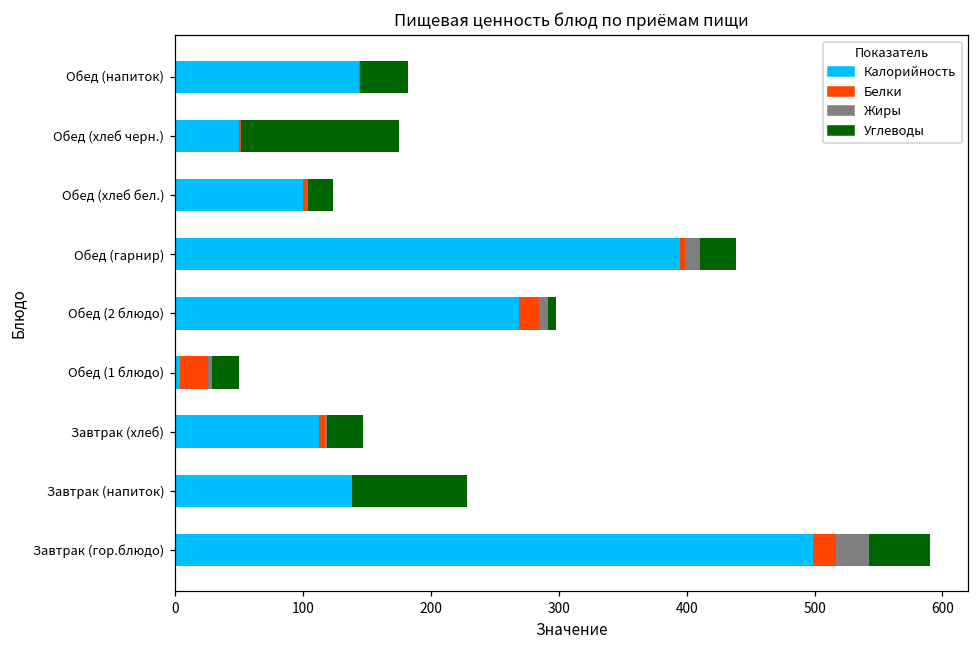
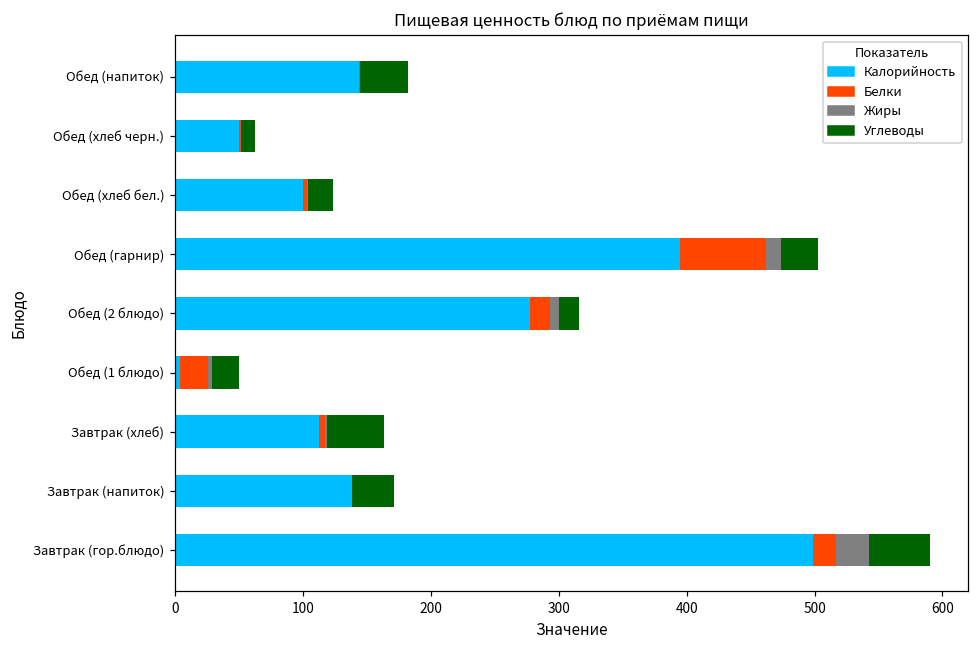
  {
    "Калорийность": {
      "Обед (напиток)": 144,
      "Обед (хлеб черн.)": 50,
      "Обед (хлеб бел.)": 100,
      "Обед (гарнир)": 395,
-     "Обед (2 блюдо)": 269,
+     "Обед (2 блюдо)": 277,
      "Обед (1 блюдо)": 4,
      "Завтрак (хлеб)": 113,
      "Завтрак (напиток)": 138,
      "Завтрак (гор.блюдо)": 499
    },
    "Белки": {
      "Обед (хлеб бел.)": 3,
-     "Обед (гарнир)": 4,
+     "Обед (гарнир)": 67,
      "Обед (2 блюдо)": 16,
      "Обед (1 блюдо)": 21,
      "Завтрак (хлеб)": 4,
      "Завтрак (гор.блюдо)": 18
    },
    "Жиры": {
      "Обед (напиток)": 0,
      "Обед (гарнир)": 12,
      "Обед (2 блюдо)": 7,
      "Обед (1 блюдо)": 4,
      "Завтрак (напиток)": 0,
      "Завтрак (гор.блюдо)": 26
    },
    "Углеводы": {
      "Обед (напиток)": 38,
-     "Обед (хлеб черн.)": 123,
+     "Обед (хлеб черн.)": 10,
      "Обед (хлеб бел.)": 19,
      "Обед (гарнир)": 28,
-     "Обед (2 блюдо)": 6,
+     "Обед (2 блюдо)": 16,
      "Обед (1 блюдо)": 21,
-     "Завтрак (хлеб)": 29,
-     "Завтрак (напиток)": 90,
+     "Завтрак (хлеб)": 45,
+     "Завтрак (напиток)": 33,
      "Завтрак (гор.блюдо)": 48
    }
  }
